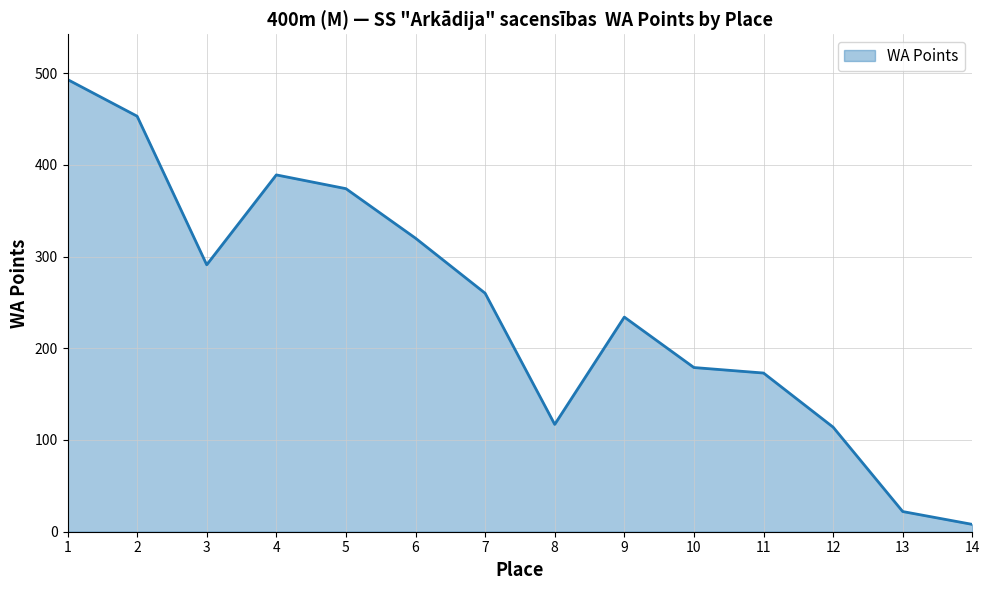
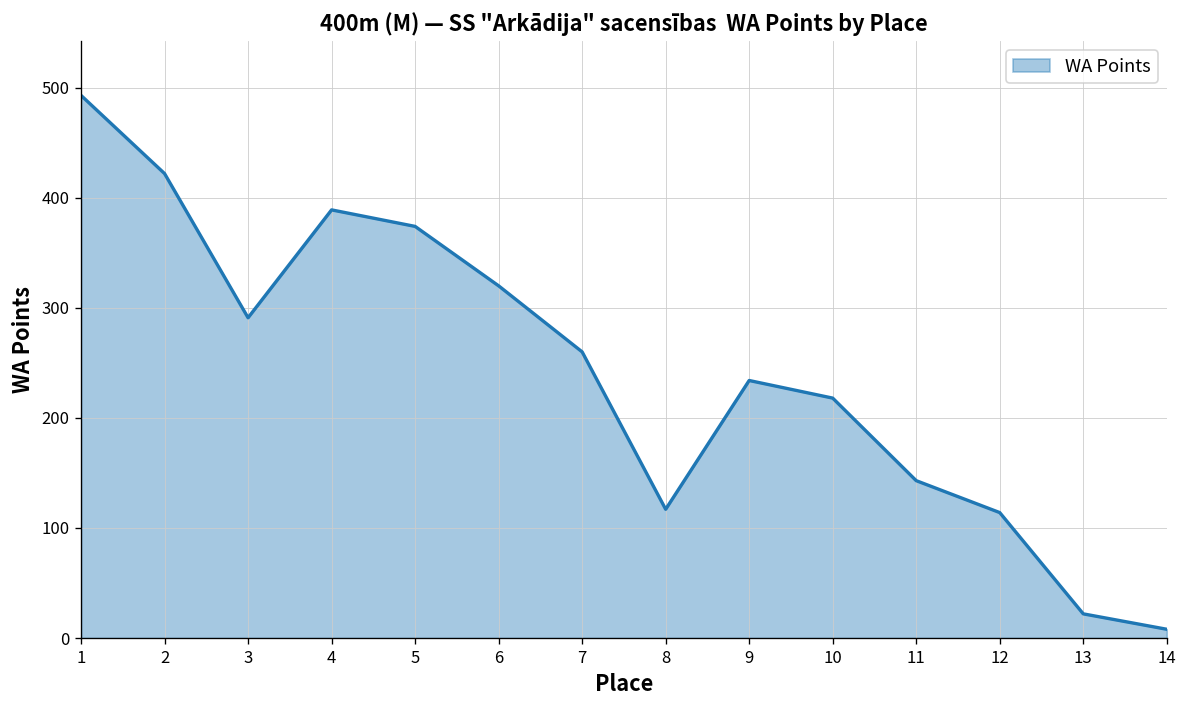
  {
    "1": 490,
-   "2": 450,
+   "2": 420,
    "3": 290,
    "4": 390,
    "5": 370,
    "6": 320,
    "7": 260,
    "8": 120,
    "9": 230,
-   "10": 180,
-   "11": 170,
+   "10": 220,
+   "11": 140,
    "12": 110,
    "13": 20,
    "14": 10
  }
